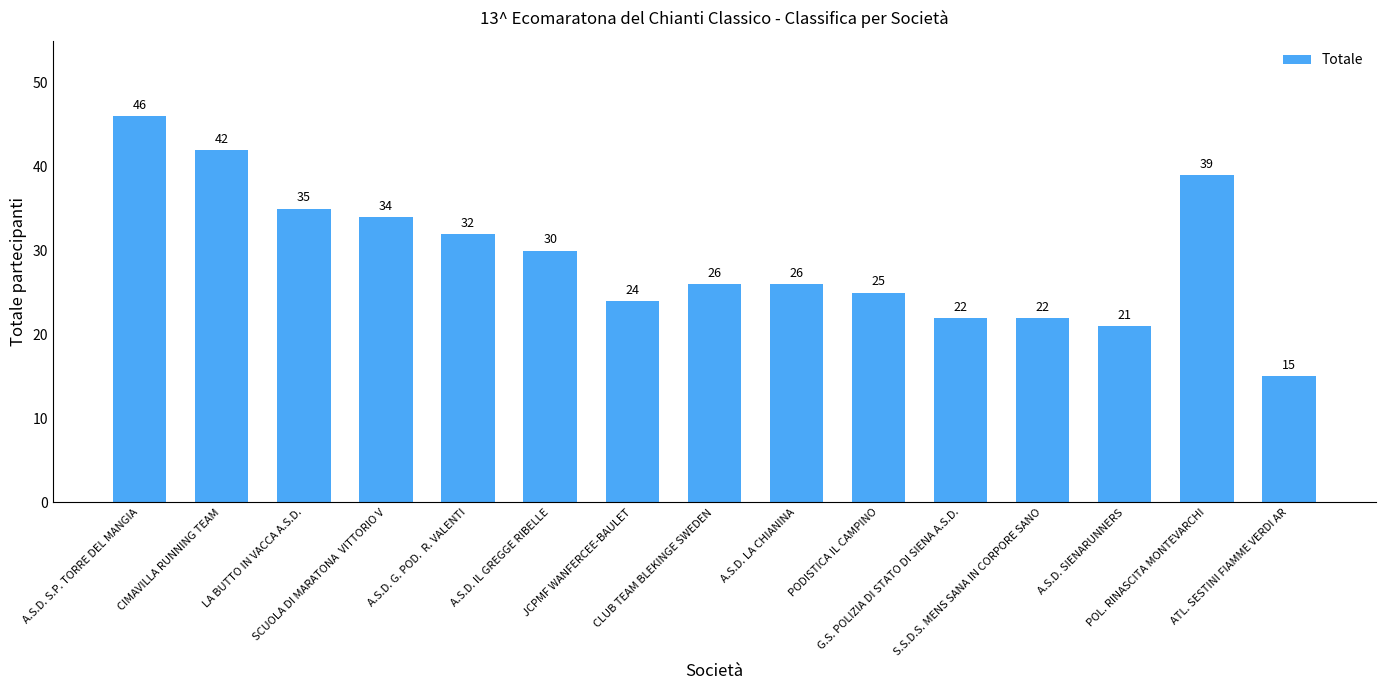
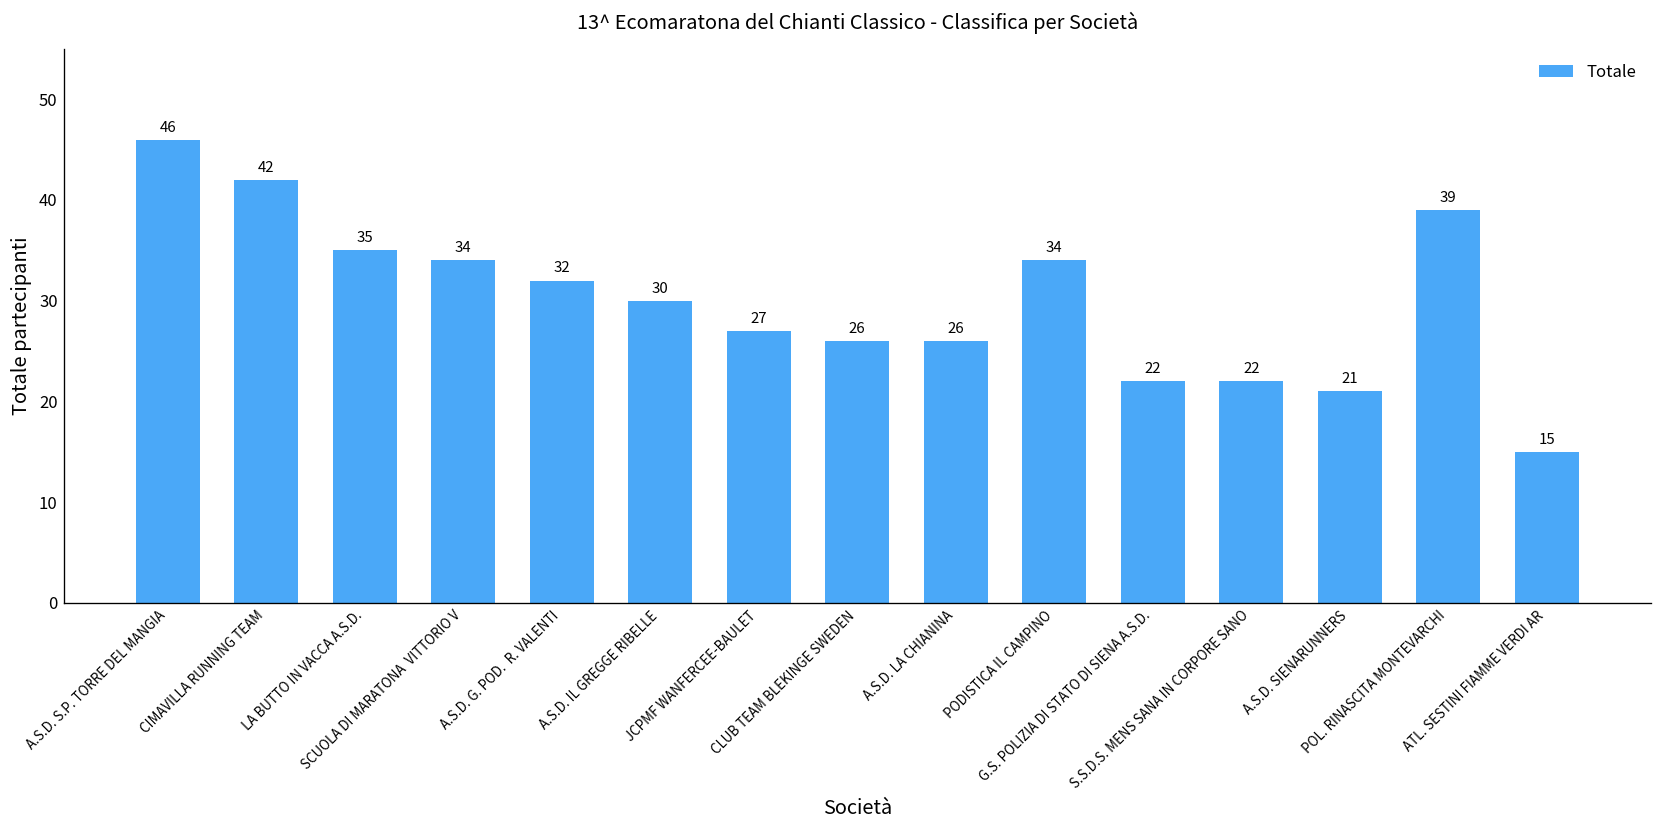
  {
    "A.S.D. S.P. TORRE DEL MANGIA": 46,
    "CIMAVILLA RUNNING TEAM": 42,
    "LA BUTTO IN VACCA A.S.D.": 35,
    "SCUOLA DI MARATONA VITTORIO V": 34,
    "A.S.D. G. POD. R. VALENTI": 32,
    "A.S.D. IL GREGGE RIBELLE": 30,
-   "JCPMF WANFERCEE-BAULET": 24,
+   "JCPMF WANFERCEE-BAULET": 27,
    "CLUB TEAM BLEKINGE SWEDEN": 26,
    "A.S.D. LA CHIANINA": 26,
-   "PODISTICA IL CAMPINO": 25,
+   "PODISTICA IL CAMPINO": 34,
    "G.S. POLIZIA DI STATO DI SIENA A.S.D.": 22,
    "S.S.D.S. MENS SANA IN CORPORE SANO": 22,
    "A.S.D. SIENARUNNERS": 21,
    "POL. RINASCITA MONTEVARCHI": 39,
    "ATL. SESTINI FIAMME VERDI AR": 15
  }
